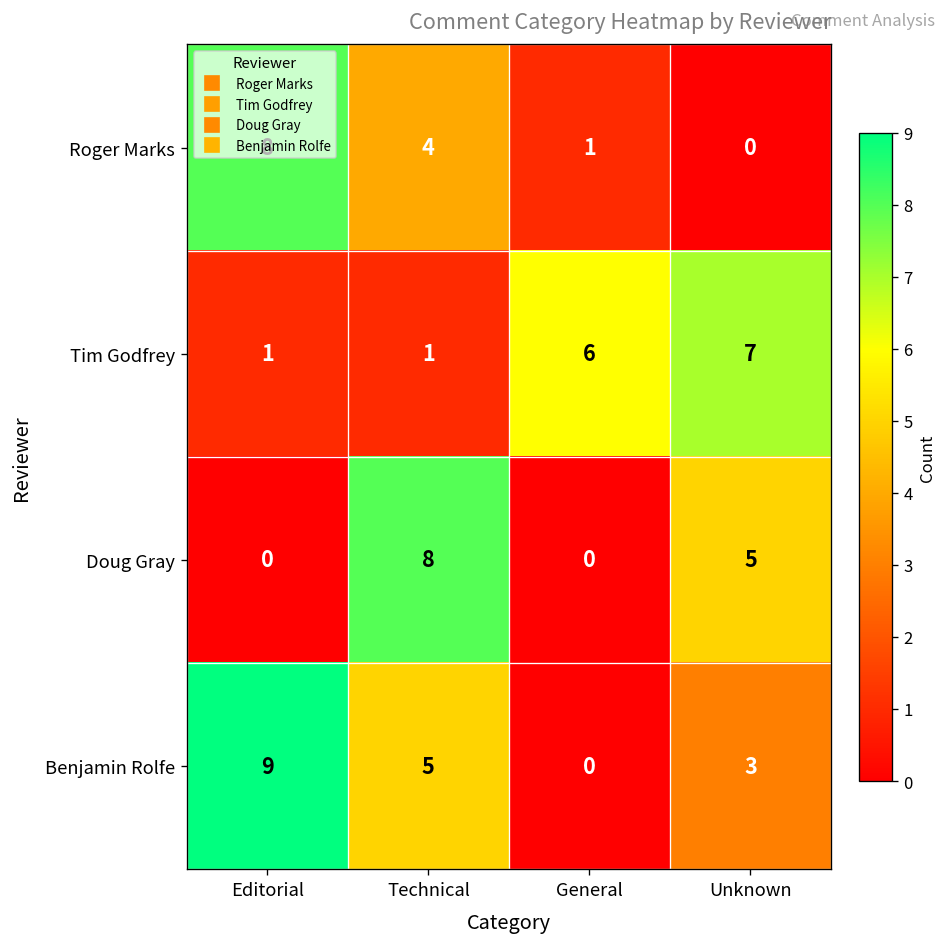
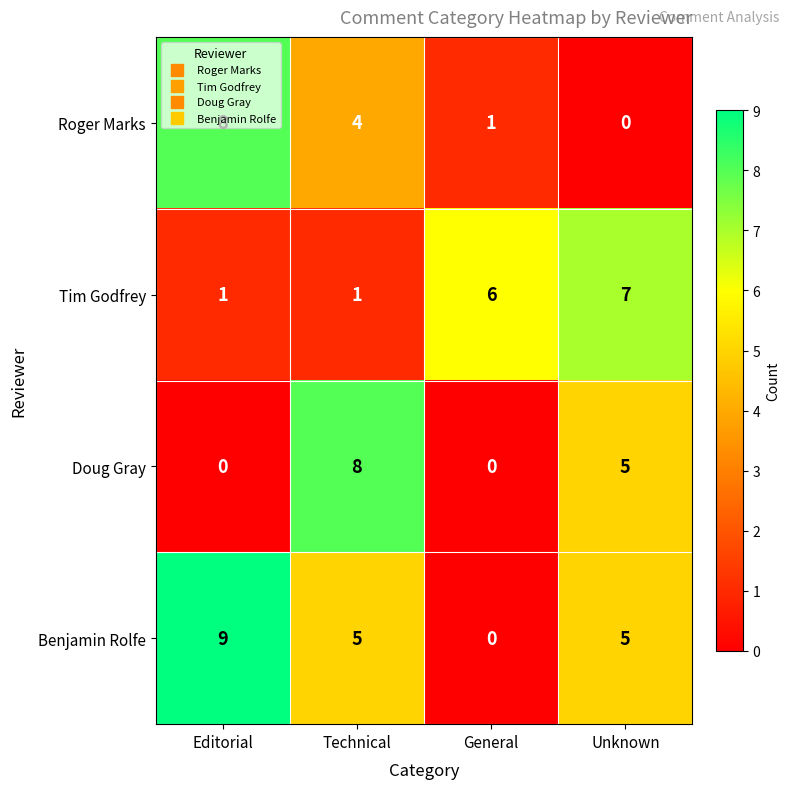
  {
    "Roger Marks": {
      "Technical": 4,
      "General": 1,
      "Unknown": 0
    },
    "Tim Godfrey": {
      "Editorial": 1,
      "Technical": 1,
      "General": 6,
      "Unknown": 7
    },
    "Doug Gray": {
      "Editorial": 0,
      "Technical": 8,
      "General": 0,
      "Unknown": 5
    },
    "Benjamin Rolfe": {
      "Editorial": 9,
      "Technical": 5,
      "General": 0,
-     "Unknown": 3
+     "Unknown": 5
    }
  }
